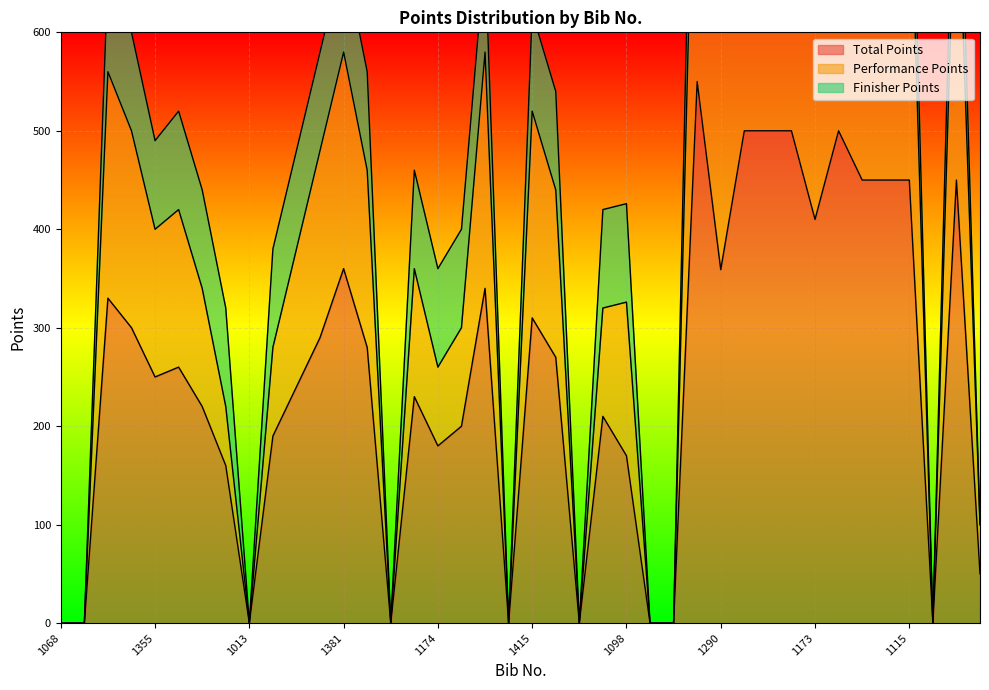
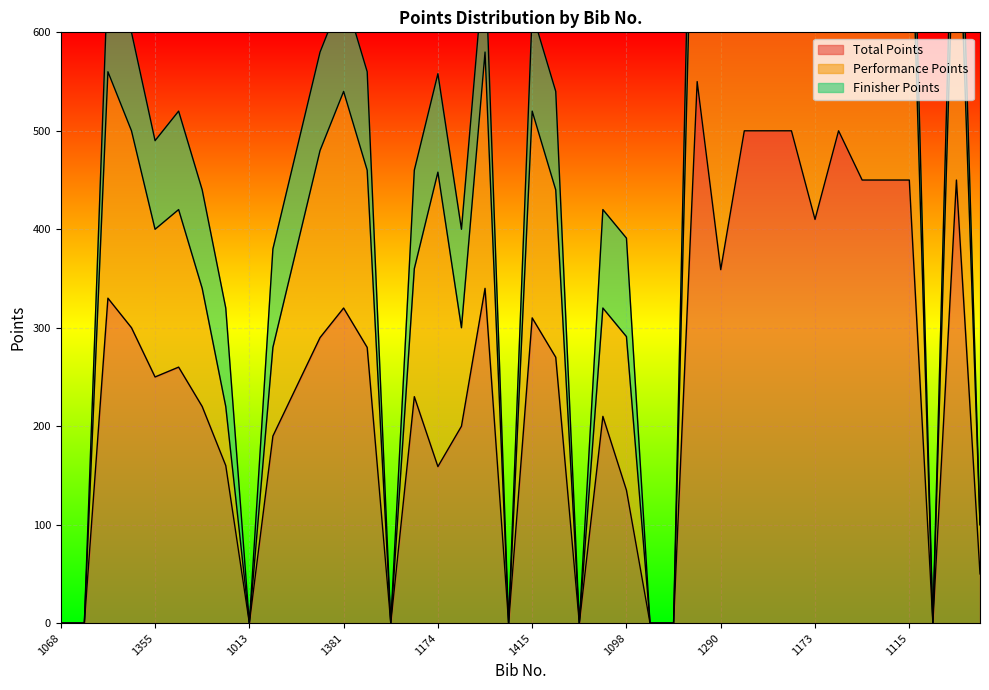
  {
    "Total Points": {
      "1355": 250,
-     "1381": 360,
-     "1174": 180,
+     "1381": 320,
+     "1174": 160,
      "1415": 310,
-     "1098": 170,
+     "1098": 140,
      "1290": 360,
      "1173": 410,
      "1115": 450
    },
    "Performance Points": {
      "1355": 150,
      "1381": 220,
-     "1174": 80,
+     "1174": 300,
      "1415": 210,
      "1098": 160
    },
    "Finisher Points": {
      "1355": 90,
      "1174": 100,
      "1098": 100
    }
  }
